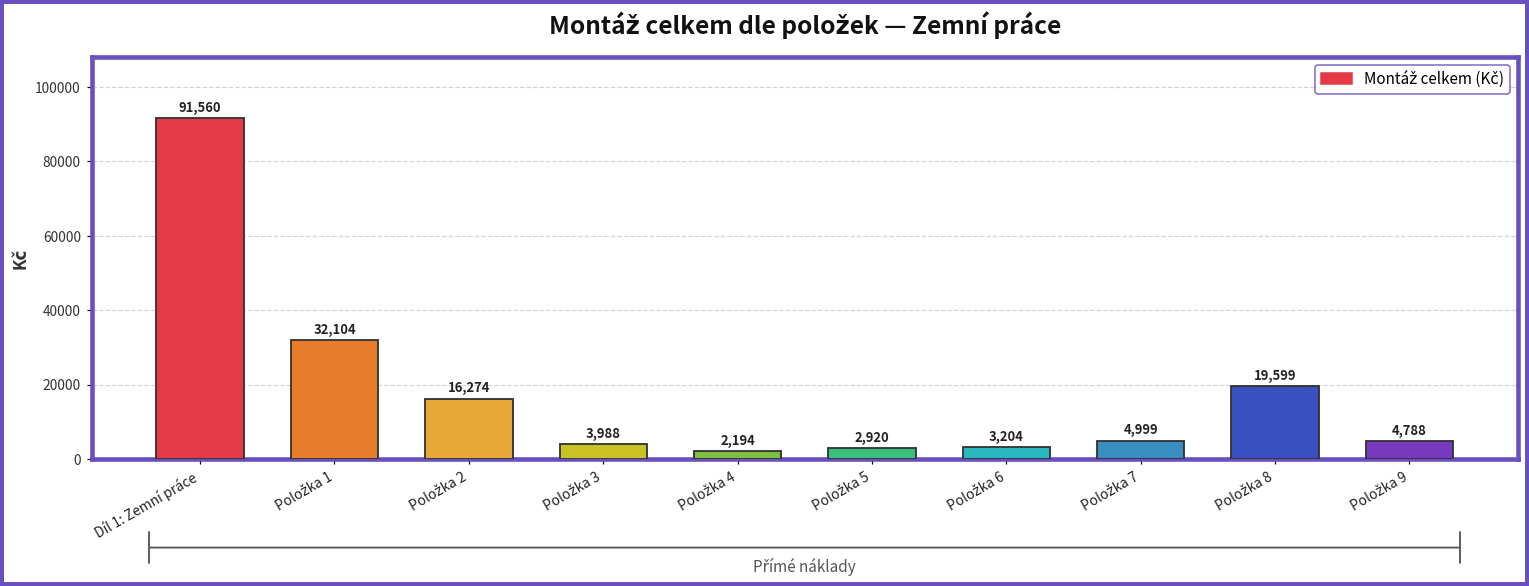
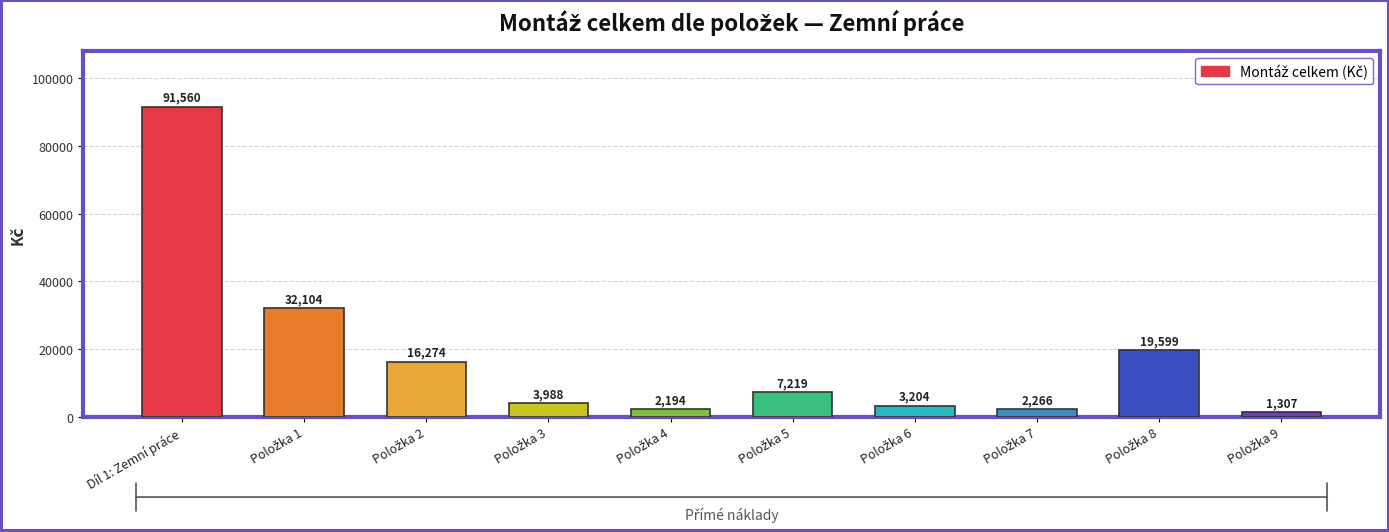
  {
    "Díl 1: Zemní práce": "91,560",
    "Položka 1": "32,104",
    "Položka 2": "16,274",
    "Položka 3": "3,988",
    "Položka 4": "2,194",
-   "Položka 5": "2,920",
+   "Položka 5": "7,219",
    "Položka 6": "3,204",
-   "Položka 7": "4,999",
+   "Položka 7": "2,266",
    "Položka 8": "19,599",
-   "Položka 9": "4,788"
+   "Položka 9": "1,307"
  }
